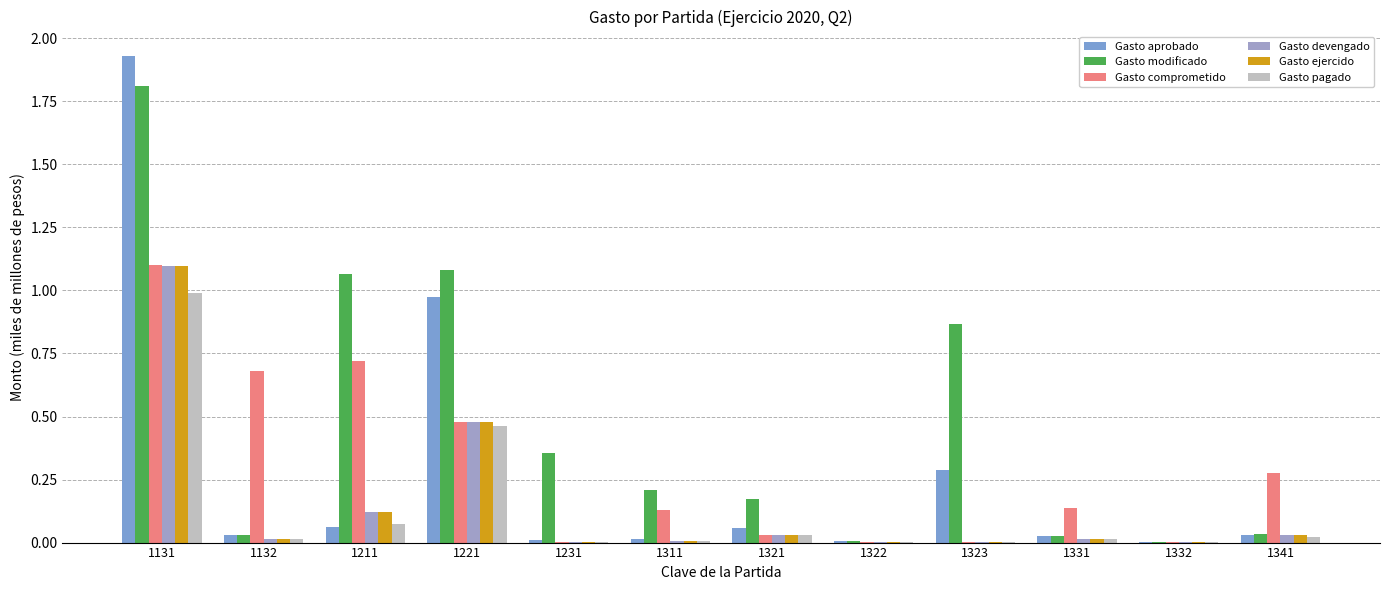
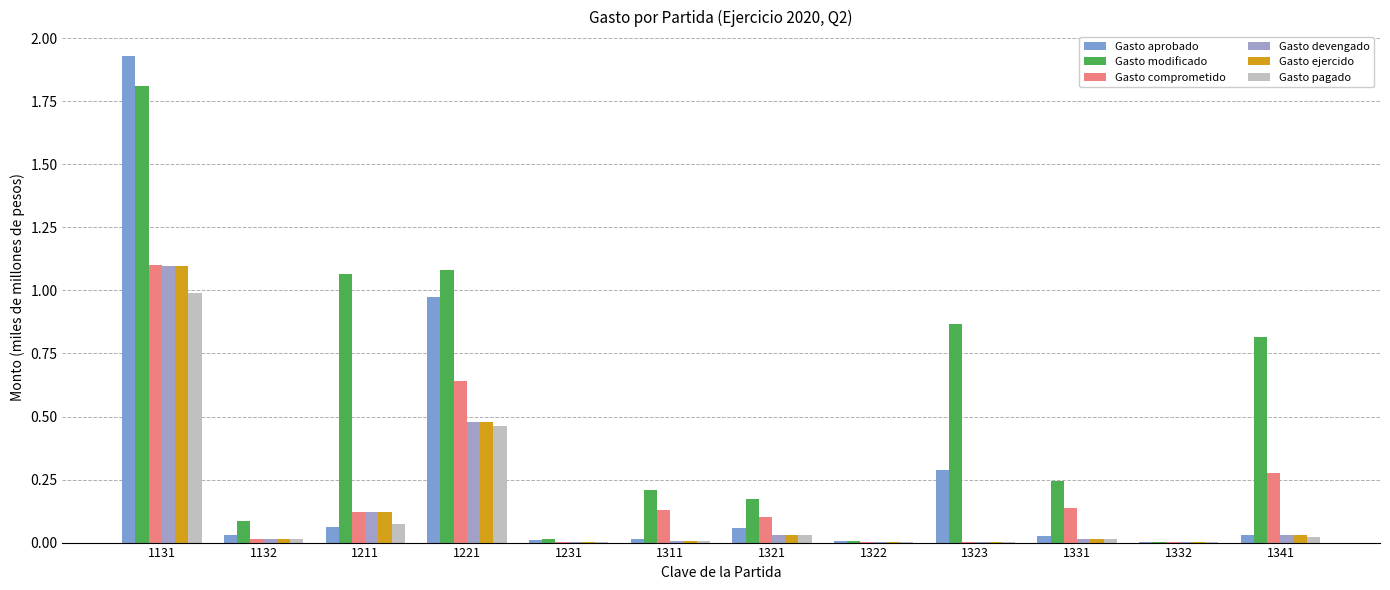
  {
    "Gasto modificado": {
      "1131": 1.81,
-     "1132": 0.03,
+     "1132": 0.09,
      "1211": 1.06,
      "1221": 1.08,
-     "1231": 0.35,
+     "1231": 0.01,
      "1311": 0.21,
      "1321": 0.17,
      "1323": 0.87,
-     "1331": 0.03,
-     "1341": 0.03
+     "1331": 0.24,
+     "1341": 0.82
    },
    "Gasto comprometido": {
      "1131": 1.10,
-     "1132": 0.68,
-     "1211": 0.72,
-     "1221": 0.48,
+     "1132": 0.01,
+     "1211": 0.12,
+     "1221": 0.64,
      "1311": 0.13,
-     "1321": 0.03,
+     "1321": 0.10,
      "1331": 0.14,
      "1341": 0.28
    },
    "Gasto ejercido": {
      "1131": 1.10,
      "1132": 0.01,
      "1211": 0.12,
      "1221": 0.48,
      "1321": 0.03,
      "1331": 0.01,
      "1341": 0.03
    }
  }
